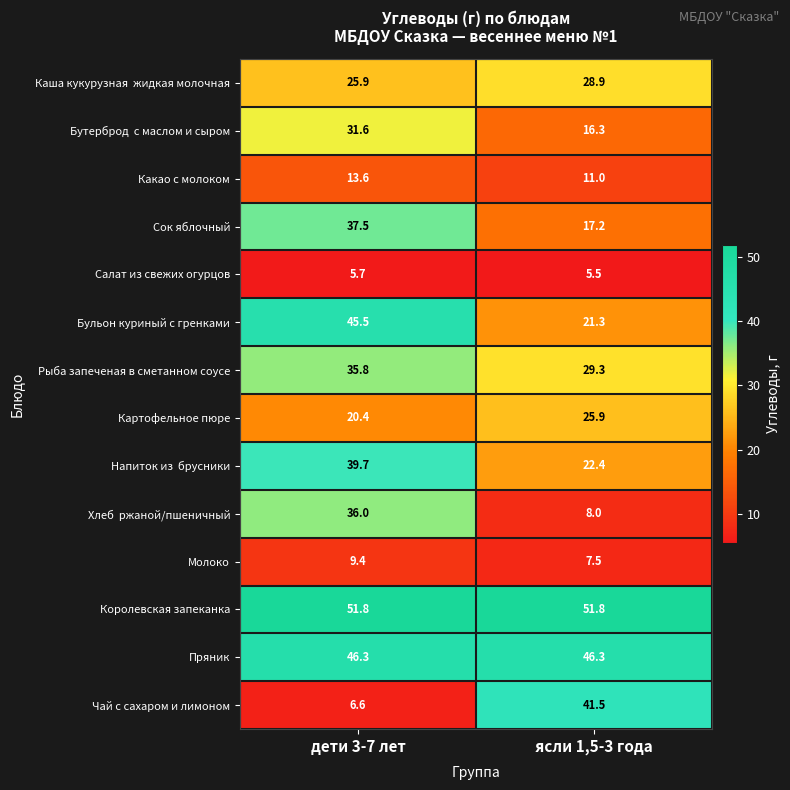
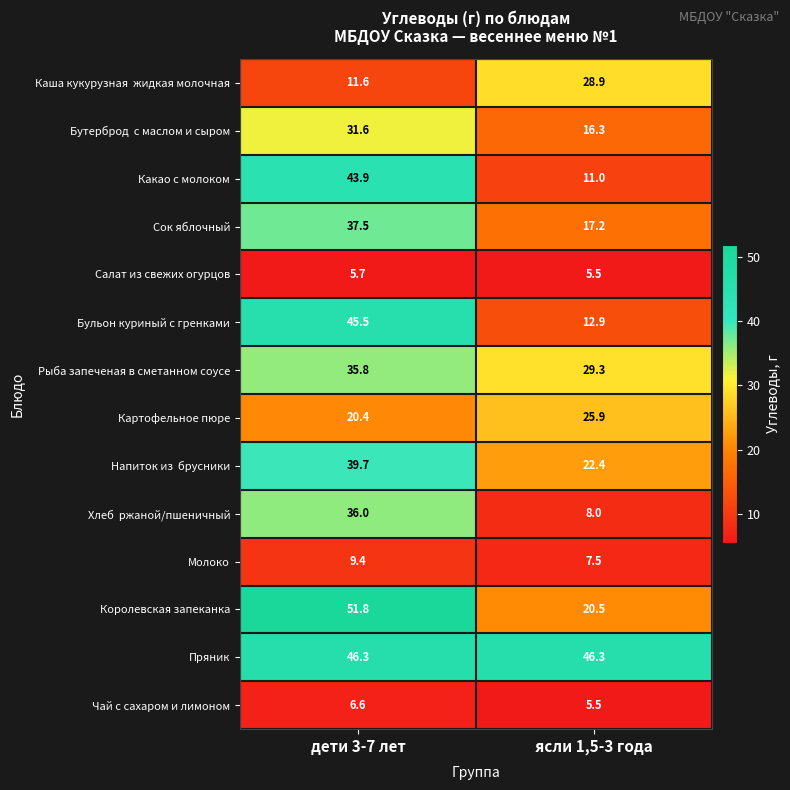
  {
    "Каша кукурузная жидкая молочная": {
-     "дети 3-7 лет": 25.9,
+     "дети 3-7 лет": 11.6,
      "ясли 1,5-3 года": 28.9
    },
    "Бутерброд с маслом и сыром": {
      "дети 3-7 лет": 31.6,
      "ясли 1,5-3 года": 16.3
    },
    "Какао с молоком": {
-     "дети 3-7 лет": 13.6,
+     "дети 3-7 лет": 43.9,
      "ясли 1,5-3 года": 11.0
    },
    "Сок яблочный": {
      "дети 3-7 лет": 37.5,
      "ясли 1,5-3 года": 17.2
    },
    "Салат из свежих огурцов": {
      "дети 3-7 лет": 5.7,
      "ясли 1,5-3 года": 5.5
    },
    "Бульон куриный с гренками": {
      "дети 3-7 лет": 45.5,
-     "ясли 1,5-3 года": 21.3
+     "ясли 1,5-3 года": 12.9
    },
    "Рыба запеченая в сметанном соусе": {
      "дети 3-7 лет": 35.8,
      "ясли 1,5-3 года": 29.3
    },
    "Картофельное пюре": {
      "дети 3-7 лет": 20.4,
      "ясли 1,5-3 года": 25.9
    },
    "Напиток из брусники": {
      "дети 3-7 лет": 39.7,
      "ясли 1,5-3 года": 22.4
    },
    "Хлеб ржаной/пшеничный": {
      "дети 3-7 лет": 36.0,
      "ясли 1,5-3 года": 8.0
    },
    "Молоко": {
      "дети 3-7 лет": 9.4,
      "ясли 1,5-3 года": 7.5
    },
    "Королевская запеканка": {
      "дети 3-7 лет": 51.8,
-     "ясли 1,5-3 года": 51.8
+     "ясли 1,5-3 года": 20.5
    },
    "Пряник": {
      "дети 3-7 лет": 46.3,
      "ясли 1,5-3 года": 46.3
    },
    "Чай с сахаром и лимоном": {
      "дети 3-7 лет": 6.6,
-     "ясли 1,5-3 года": 41.5
+     "ясли 1,5-3 года": 5.5
    }
  }
